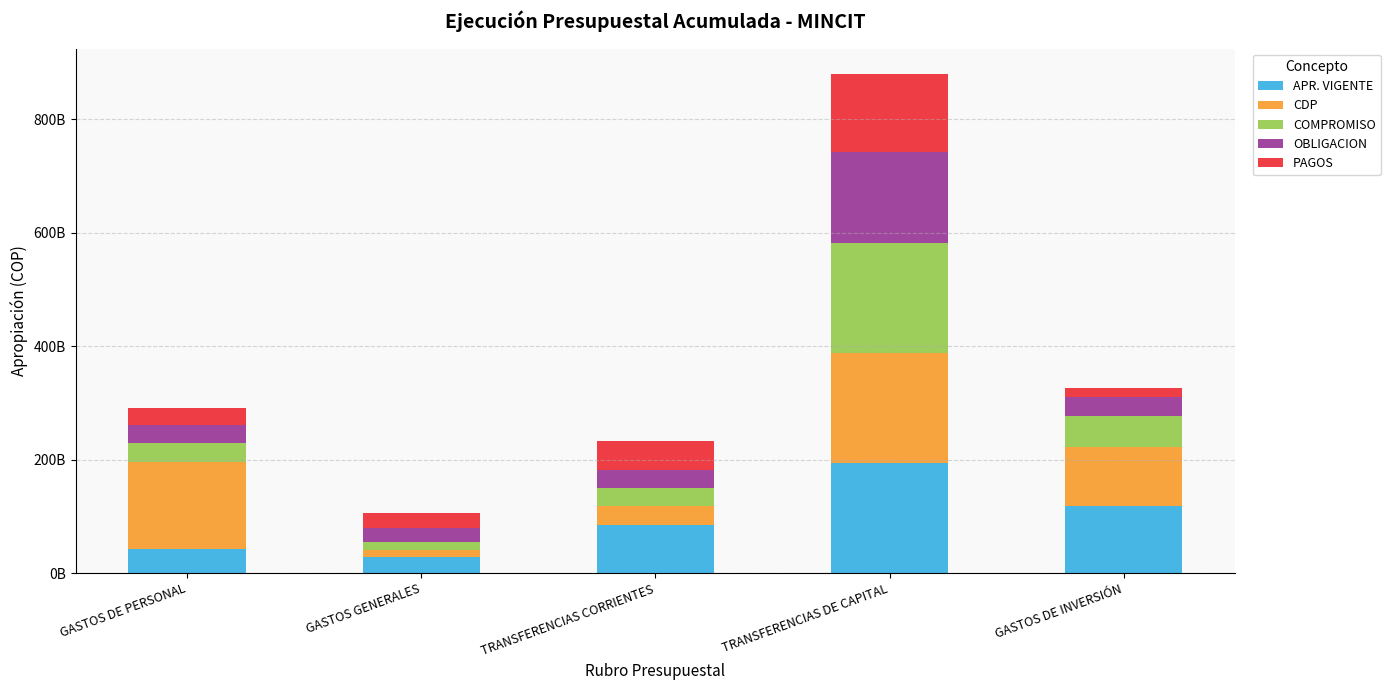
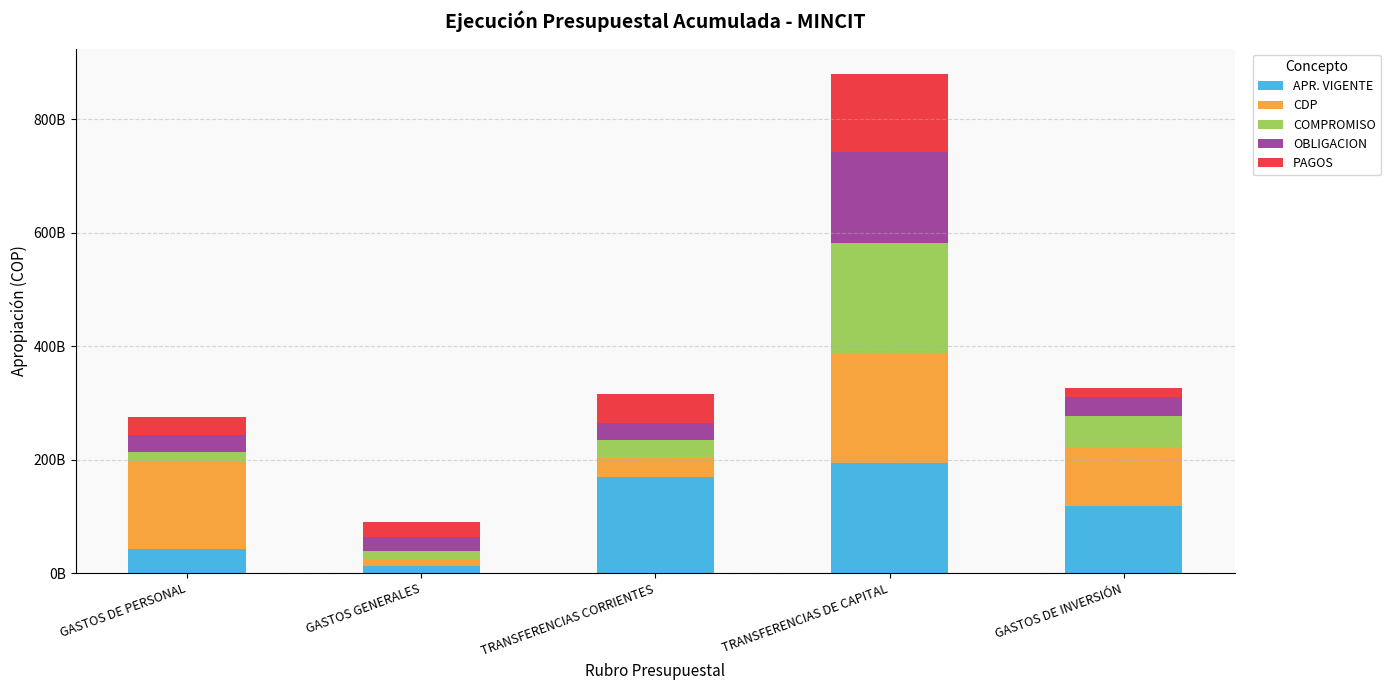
  {
    "APR. VIGENTE": {
      "GASTOS DE PERSONAL": 40000000000,
-     "GASTOS GENERALES": 30000000000,
-     "TRANSFERENCIAS CORRIENTES": 90000000000,
+     "GASTOS GENERALES": 10000000000,
+     "TRANSFERENCIAS CORRIENTES": 170000000000,
      "TRANSFERENCIAS DE CAPITAL": 190000000000,
      "GASTOS DE INVERSIÓN": 120000000000
    },
    "CDP": {
      "GASTOS DE PERSONAL": 150000000000,
      "GASTOS GENERALES": 10000000000,
      "TRANSFERENCIAS CORRIENTES": 30000000000,
      "TRANSFERENCIAS DE CAPITAL": 190000000000,
      "GASTOS DE INVERSIÓN": 110000000000
    },
    "COMPROMISO": {
-     "GASTOS DE PERSONAL": 30000000000,
+     "GASTOS DE PERSONAL": 20000000000,
      "GASTOS GENERALES": 10000000000,
      "TRANSFERENCIAS CORRIENTES": 30000000000,
      "TRANSFERENCIAS DE CAPITAL": 190000000000,
      "GASTOS DE INVERSIÓN": 50000000000
    },
    "OBLIGACION": {
      "GASTOS DE PERSONAL": 30000000000,
      "GASTOS GENERALES": 30000000000,
      "TRANSFERENCIAS CORRIENTES": 30000000000,
      "TRANSFERENCIAS DE CAPITAL": 160000000000,
      "GASTOS DE INVERSIÓN": 30000000000
    },
    "PAGOS": {
      "GASTOS DE PERSONAL": 30000000000,
      "GASTOS GENERALES": 30000000000,
      "TRANSFERENCIAS CORRIENTES": 50000000000,
      "TRANSFERENCIAS DE CAPITAL": 140000000000,
      "GASTOS DE INVERSIÓN": 20000000000
    }
  }
